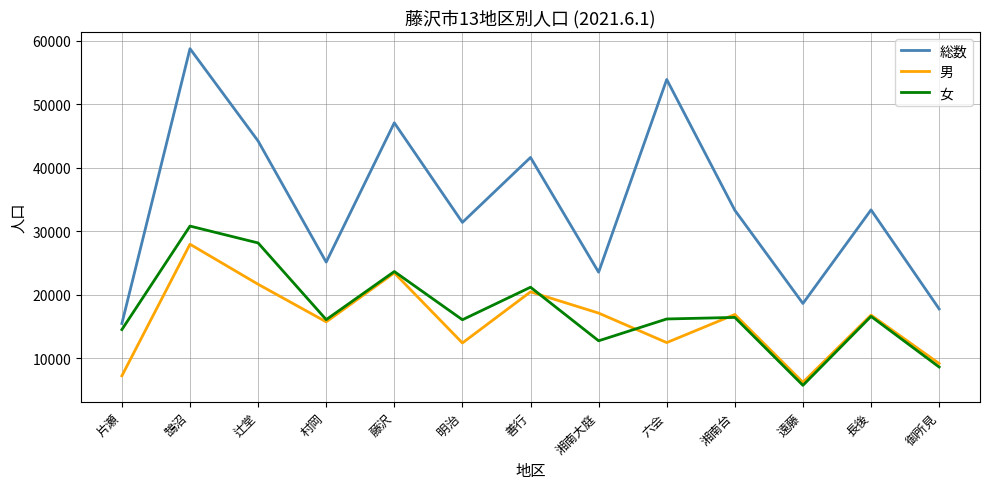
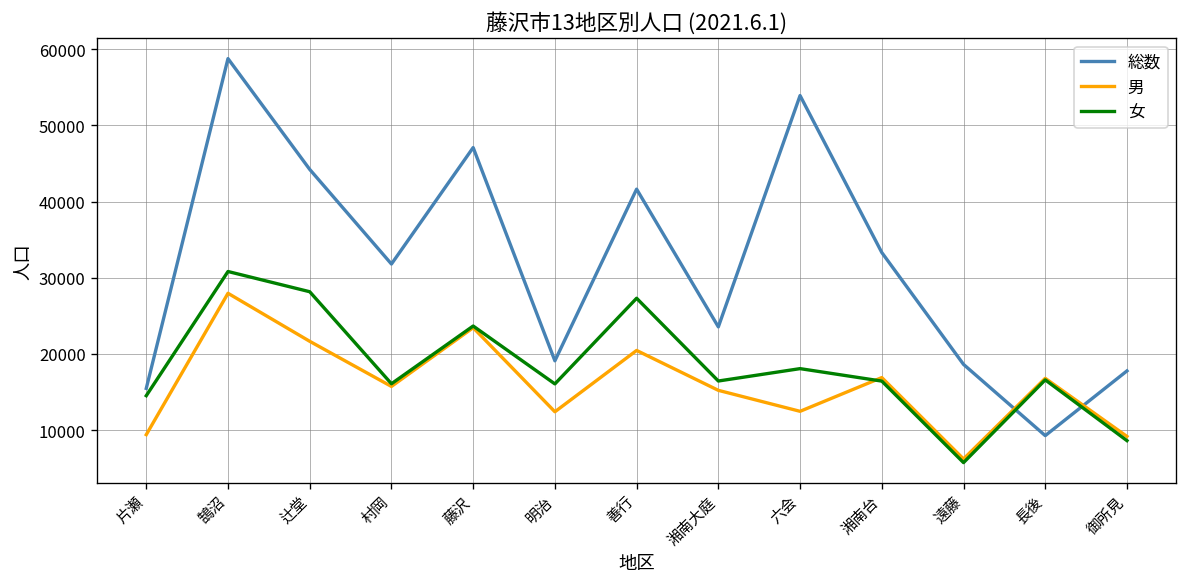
  {
    "総数": {
      "片瀬": 15000,
      "鵠沼": 59000,
      "辻堂": 44000,
-     "村岡": 25000,
+     "村岡": 32000,
      "藤沢": 47000,
-     "明治": 31000,
+     "明治": 19000,
      "善行": 42000,
      "湘南大庭": 24000,
      "六会": 54000,
      "湘南台": 33000,
      "遠藤": 19000,
-     "長後": 33000,
+     "長後": 9000,
      "御所見": 18000
    },
    "男": {
-     "片瀬": 7000,
+     "片瀬": 9000,
      "鵠沼": 28000,
      "辻堂": 22000,
      "明治": 12000,
      "善行": 20000,
-     "湘南大庭": 17000,
+     "湘南大庭": 15000,
      "六会": 12000,
      "湘南台": 17000,
      "遠藤": 6000,
      "御所見": 9000
    },
    "女": {
      "片瀬": 15000,
      "鵠沼": 31000,
      "辻堂": 28000,
      "明治": 16000,
-     "善行": 21000,
-     "湘南大庭": 13000,
-     "六会": 16000,
+     "善行": 27000,
+     "湘南大庭": 16000,
+     "六会": 18000,
      "湘南台": 16000,
      "遠藤": 6000,
      "御所見": 9000
    }
  }
